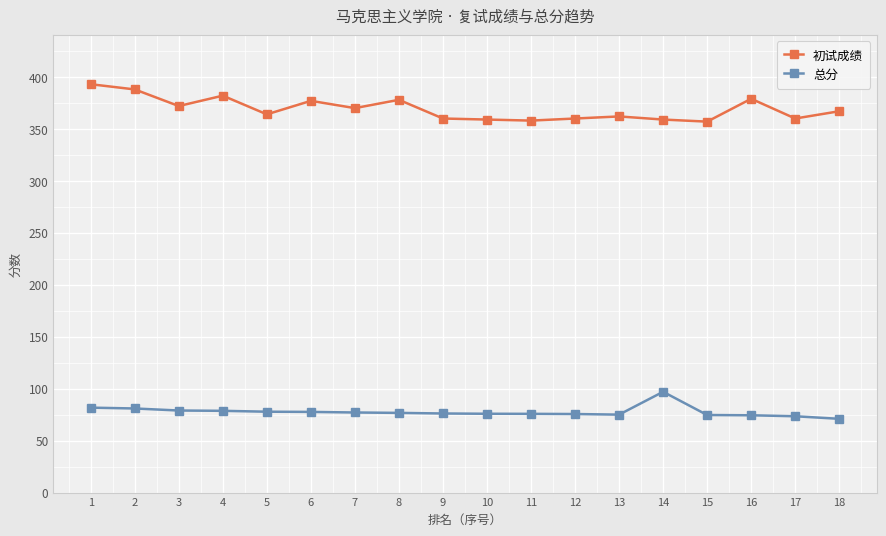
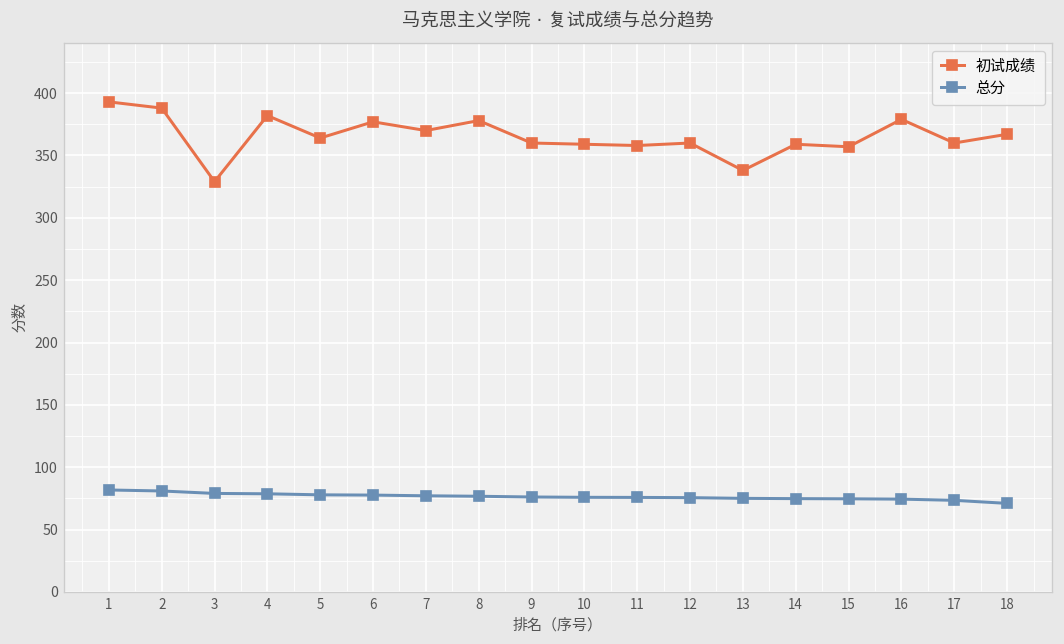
  {
    "初试成绩": {
      "1": 393,
      "2": 388,
-     "3": 372,
+     "3": 329,
      "4": 382,
      "5": 364,
      "6": 377,
      "7": 370,
      "8": 378,
      "9": 360,
      "10": 359,
      "11": 358,
      "12": 360,
-     "13": 362,
+     "13": 338,
      "14": 359,
      "15": 357,
      "16": 379,
      "17": 360,
      "18": 367
    },
    "总分": {
      "1": 82,
      "2": 81,
      "3": 79,
      "4": 79,
      "5": 78,
      "6": 78,
      "7": 77,
      "8": 77,
      "9": 76,
      "10": 76,
      "11": 76,
      "12": 76,
      "13": 75,
-     "14": 97,
+     "14": 75,
      "15": 75,
      "16": 74,
      "17": 73,
      "18": 71
    }
  }
